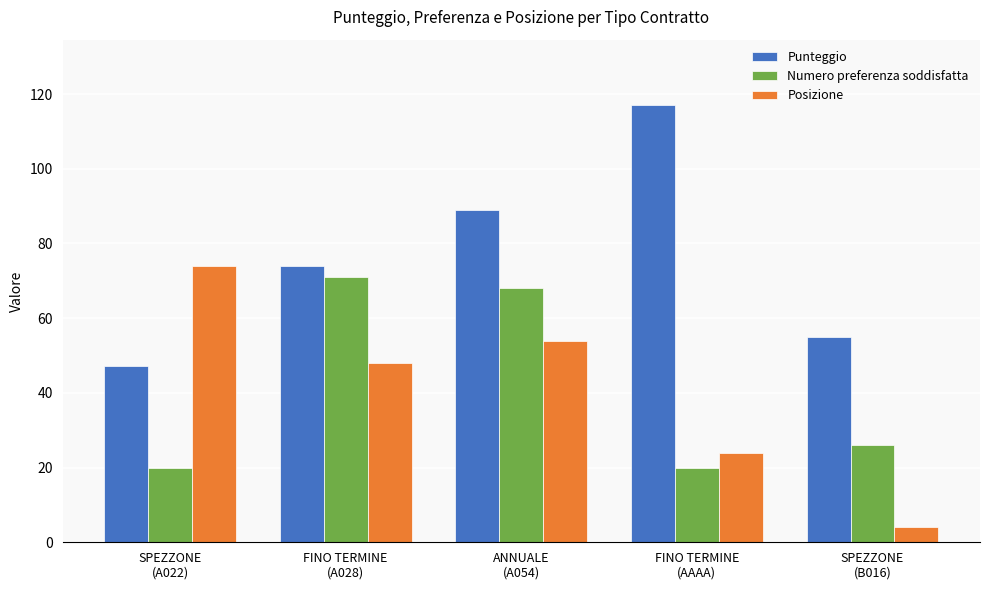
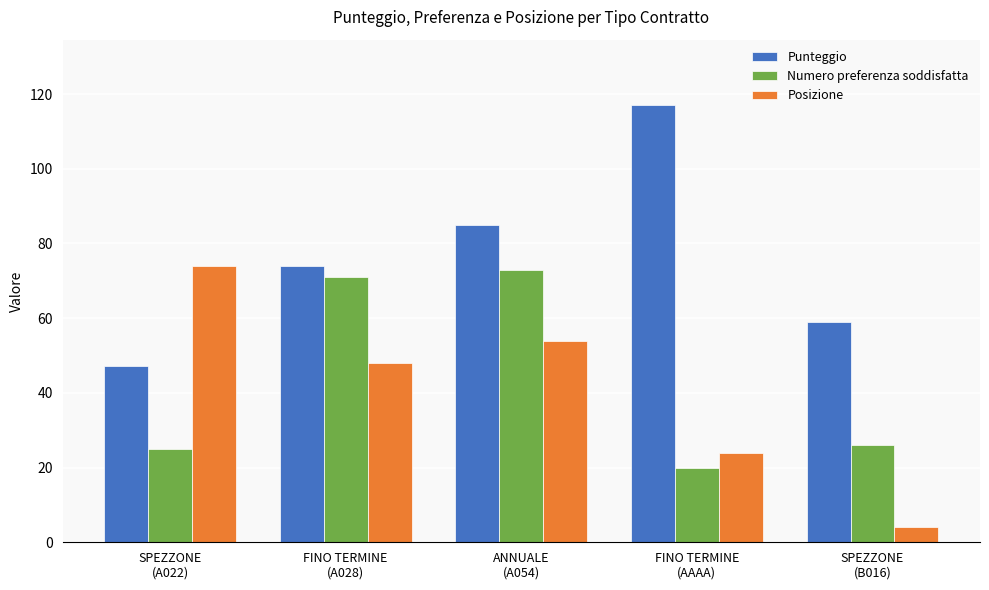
  {
    "Punteggio": {
      "SPEZZONE (A022)": 47,
      "FINO TERMINE (A028)": 74,
-     "ANNUALE (A054)": 89,
+     "ANNUALE (A054)": 85,
      "FINO TERMINE (AAAA)": 117,
-     "SPEZZONE (B016)": 55
+     "SPEZZONE (B016)": 59
    },
    "Numero preferenza soddisfatta": {
-     "SPEZZONE (A022)": 20,
+     "SPEZZONE (A022)": 25,
      "FINO TERMINE (A028)": 71,
-     "ANNUALE (A054)": 68,
+     "ANNUALE (A054)": 73,
      "FINO TERMINE (AAAA)": 20,
      "SPEZZONE (B016)": 26
    },
    "Posizione": {
      "SPEZZONE (A022)": 74,
      "FINO TERMINE (A028)": 48,
      "ANNUALE (A054)": 54,
      "FINO TERMINE (AAAA)": 24,
      "SPEZZONE (B016)": 4
    }
  }
